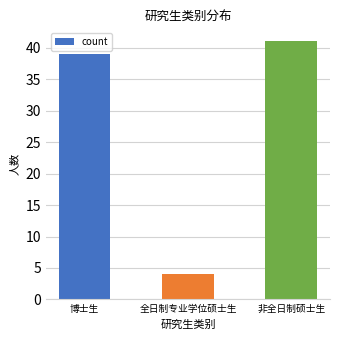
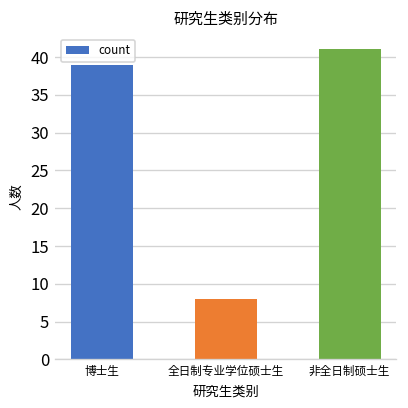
  {
    "博士生": 39,
-   "全日制专业学位硕士生": 4,
+   "全日制专业学位硕士生": 8,
    "非全日制硕士生": 41
  }
